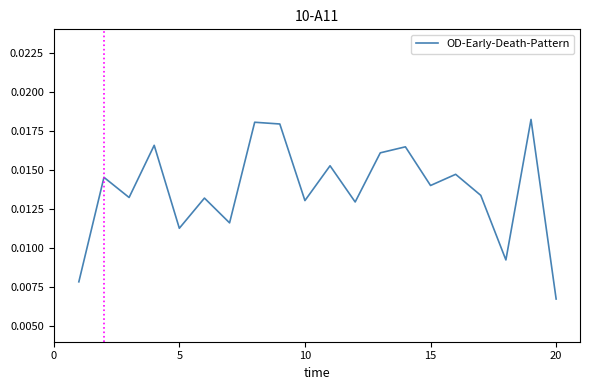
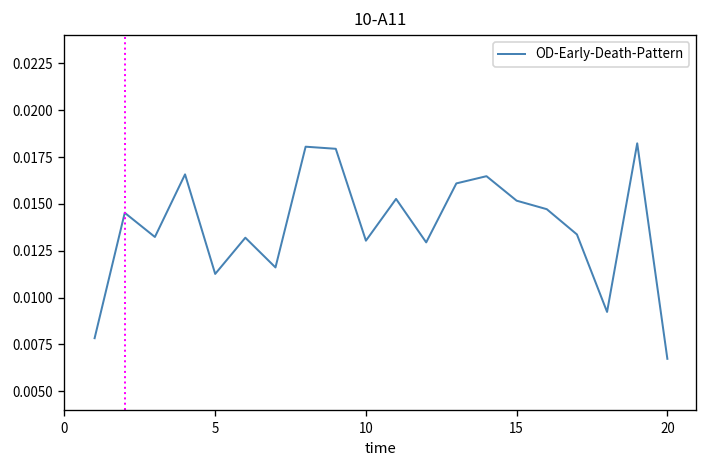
  {
    "5": 0.0113,
    "10": 0.0130,
-   "15": 0.0140,
+   "15": 0.0152,
    "20": 0.0067
  }
